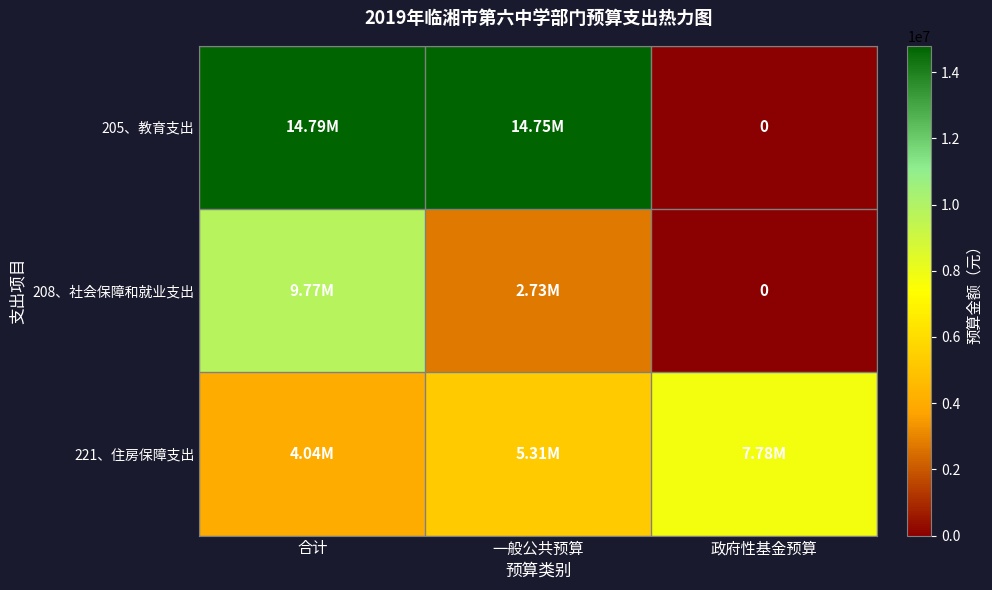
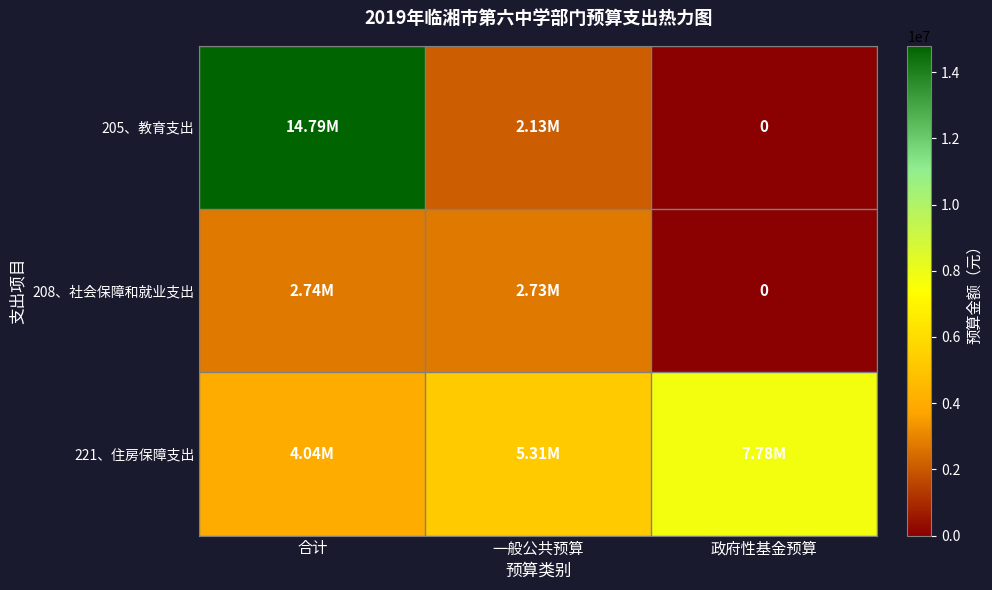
  {
    "205、教育支出": {
      "合计": "14.79M",
-     "一般公共预算": "14.75M",
+     "一般公共预算": "2.13M",
      "政府性基金预算": "0"
    },
    "208、社会保障和就业支出": {
-     "合计": "9.77M",
+     "合计": "2.74M",
      "一般公共预算": "2.73M",
      "政府性基金预算": "0"
    },
    "221、住房保障支出": {
      "合计": "4.04M",
      "一般公共预算": "5.31M",
      "政府性基金预算": "7.78M"
    }
  }
